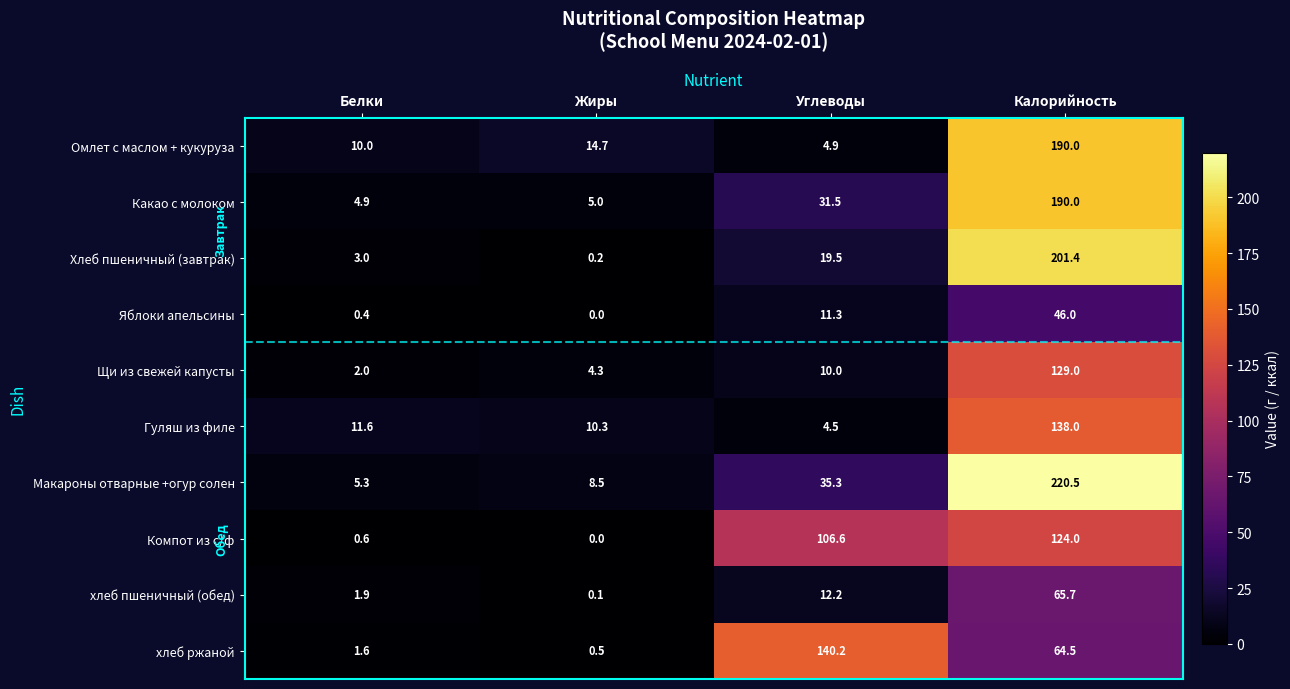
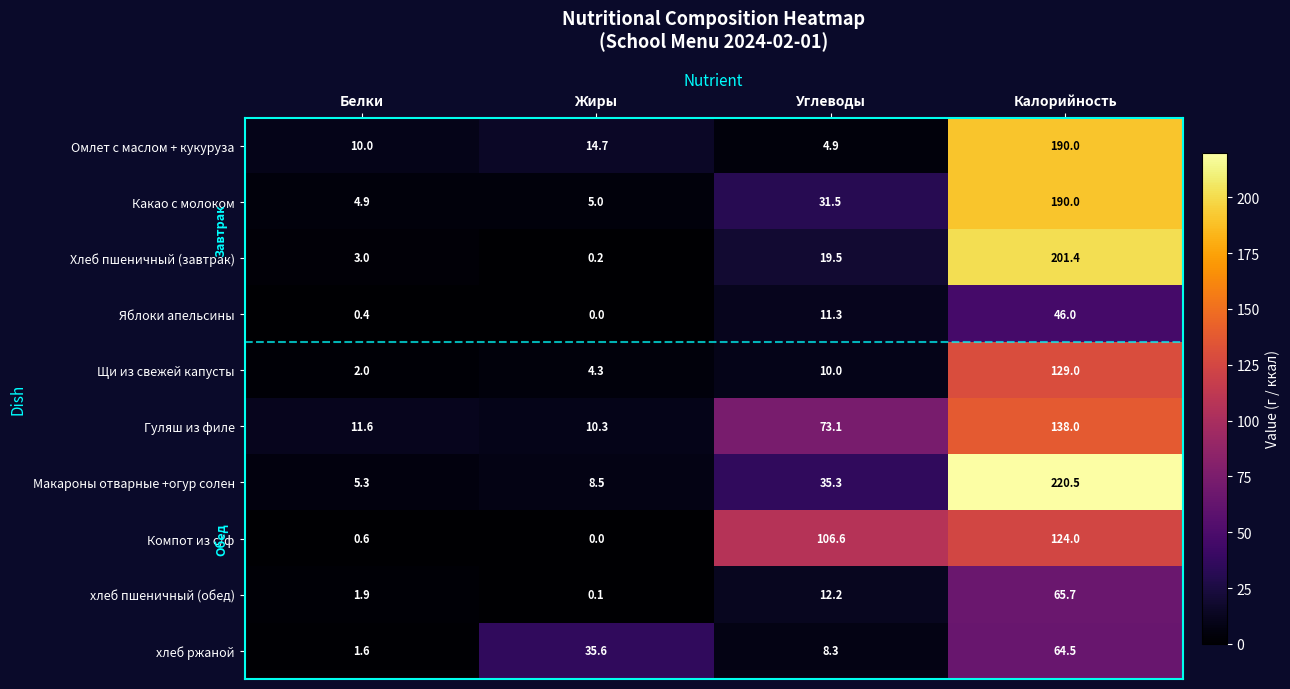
  {
    "Омлет с маслом + кукуруза": {
      "Белки": 10.0,
      "Жиры": 14.7,
      "Углеводы": 4.9,
      "Калорийность": 190.0
    },
    "Какао с молоком": {
      "Белки": 4.9,
      "Жиры": 5.0,
      "Углеводы": 31.5,
      "Калорийность": 190.0
    },
    "Хлеб пшеничный (завтрак)": {
      "Белки": 3.0,
      "Жиры": 0.2,
      "Углеводы": 19.5,
      "Калорийность": 201.4
    },
    "Яблоки апельсины": {
      "Белки": 0.4,
      "Жиры": 0.0,
      "Углеводы": 11.3,
      "Калорийность": 46.0
    },
    "Щи из свежей капусты": {
      "Белки": 2.0,
      "Жиры": 4.3,
      "Углеводы": 10.0,
      "Калорийность": 129.0
    },
    "Гуляш из филе": {
      "Белки": 11.6,
      "Жиры": 10.3,
-     "Углеводы": 4.5,
+     "Углеводы": 73.1,
      "Калорийность": 138.0
    },
    "Макароны отварные +огур солен": {
      "Белки": 5.3,
      "Жиры": 8.5,
      "Углеводы": 35.3,
      "Калорийность": 220.5
    },
    "Компот из с/ф": {
      "Белки": 0.6,
      "Жиры": 0.0,
      "Углеводы": 106.6,
      "Калорийность": 124.0
    },
    "хлеб пшеничный (обед)": {
      "Белки": 1.9,
      "Жиры": 0.1,
      "Углеводы": 12.2,
      "Калорийность": 65.7
    },
    "хлеб ржаной": {
      "Белки": 1.6,
-     "Жиры": 0.5,
-     "Углеводы": 140.2,
+     "Жиры": 35.6,
+     "Углеводы": 8.3,
      "Калорийность": 64.5
    }
  }
